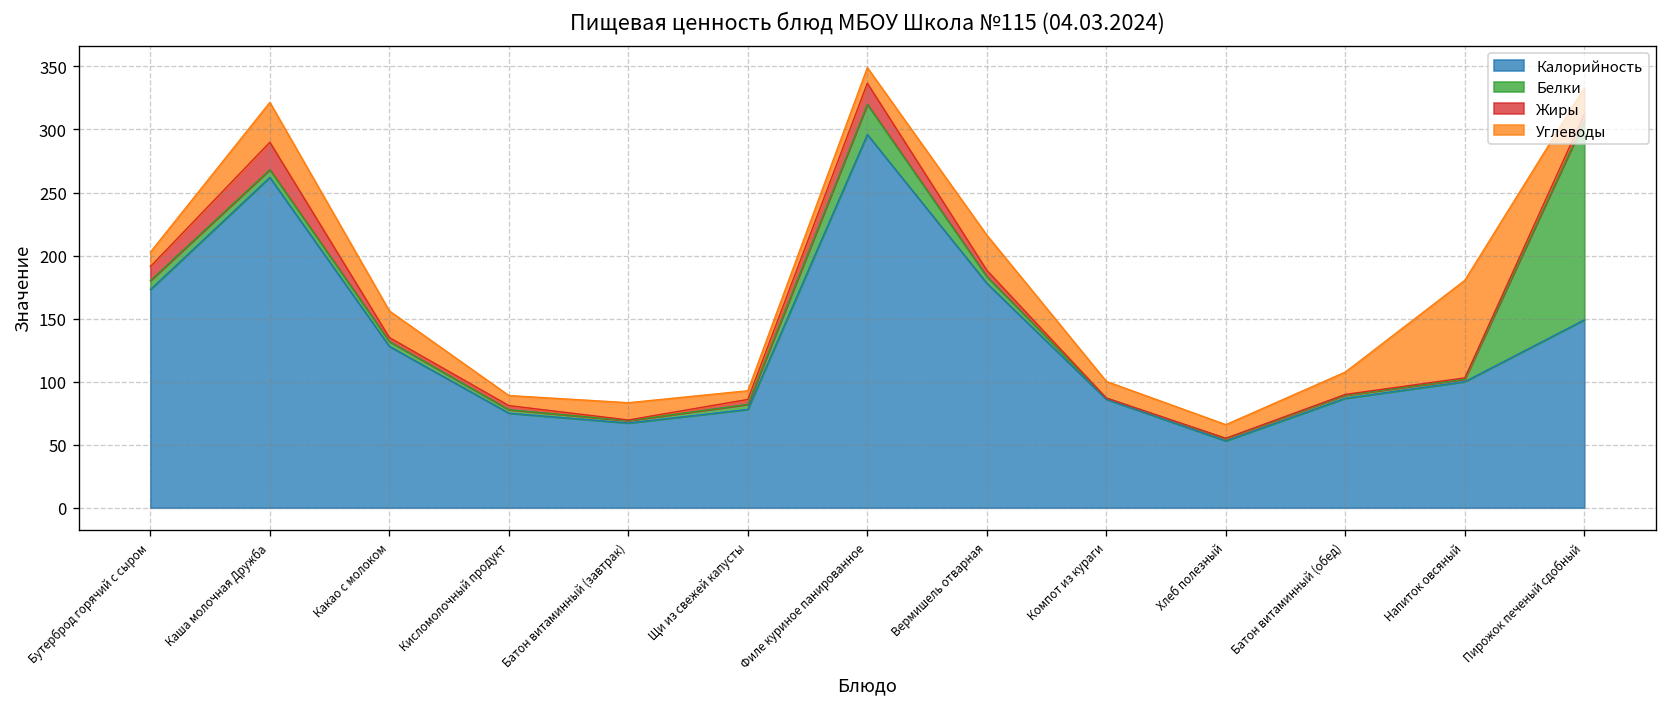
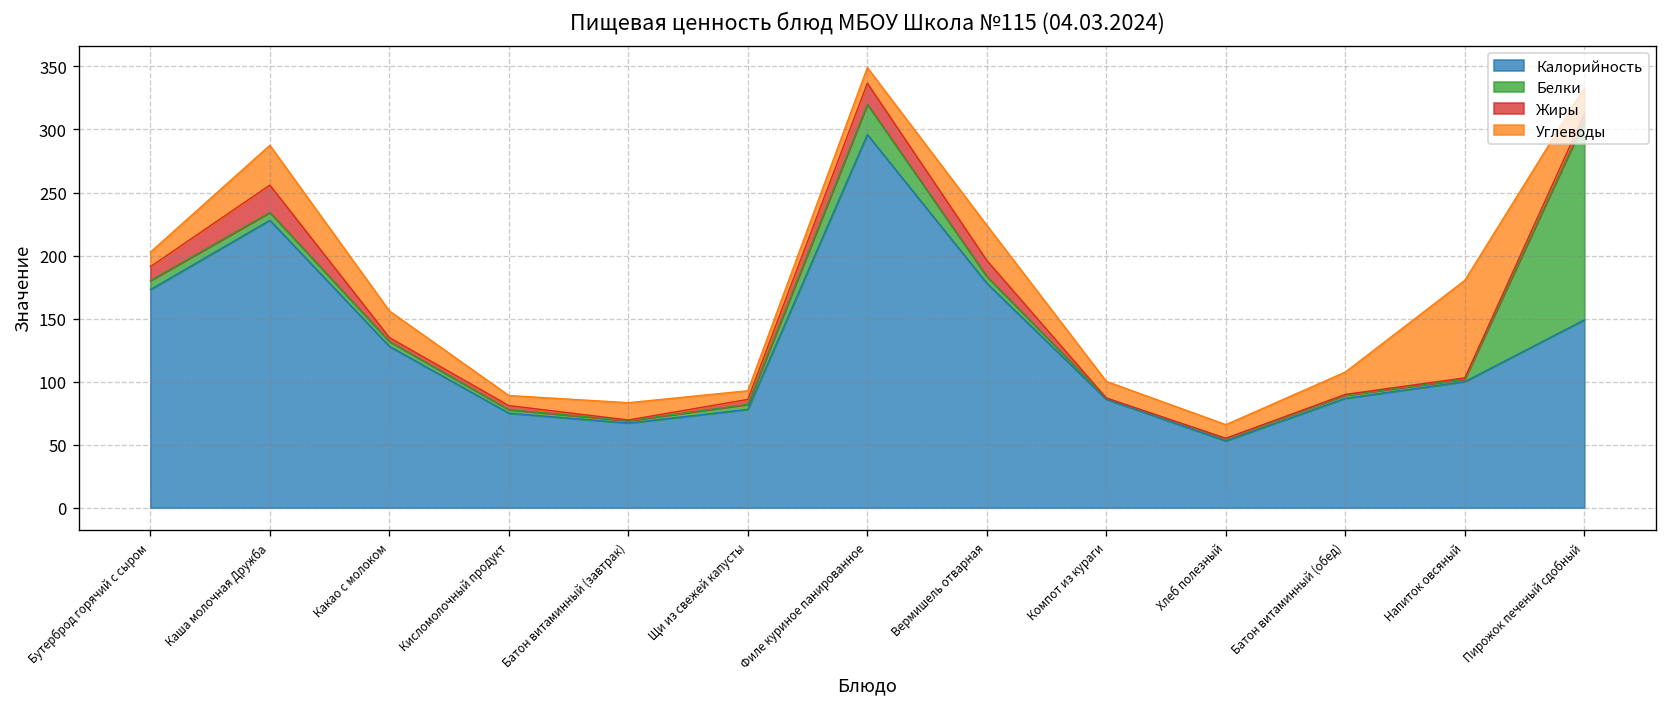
  {
    "Калорийность": {
      "Бутерброд горячий с сыром": 173,
-     "Каша молочная Дружба": 262,
+     "Каша молочная Дружба": 228,
      "Какао с молоком": 128,
      "Кисломолочный продукт": 75,
      "Щи из свежей капусты": 78,
      "Филе куриное панированное": 296,
      "Вермишель отварная": 178,
      "Батон витаминный (обед)": 87,
      "Пирожок печеный сдобный": 149
    },
    "Белки": {
      "Бутерброд горячий с сыром": 7,
      "Каша молочная Дружба": 6,
      "Какао с молоком": 4,
      "Кисломолочный продукт": 3,
      "Щи из свежей капусты": 4,
      "Филе куриное панированное": 24,
      "Вермишель отварная": 5
    },
    "Жиры": {
      "Бутерброд горячий с сыром": 11,
      "Каша молочная Дружба": 22,
      "Какао с молоком": 3,
      "Кисломолочный продукт": 3,
      "Щи из свежей капусты": 4,
      "Филе куриное панированное": 17,
-     "Вермишель отварная": 5
+     "Вермишель отварная": 13
    },
    "Углеводы": {
      "Бутерброд горячий с сыром": 12,
      "Каша молочная Дружба": 32,
      "Какао с молоком": 21,
      "Кисломолочный продукт": 8,
      "Батон витаминный (завтрак)": 14,
      "Щи из свежей капусты": 7,
      "Филе куриное панированное": 12,
      "Вермишель отварная": 28,
      "Компот из кураги": 13,
      "Хлеб полезный": 11,
      "Батон витаминный (обед)": 18,
      "Напиток овсяный": 77
    }
  }
